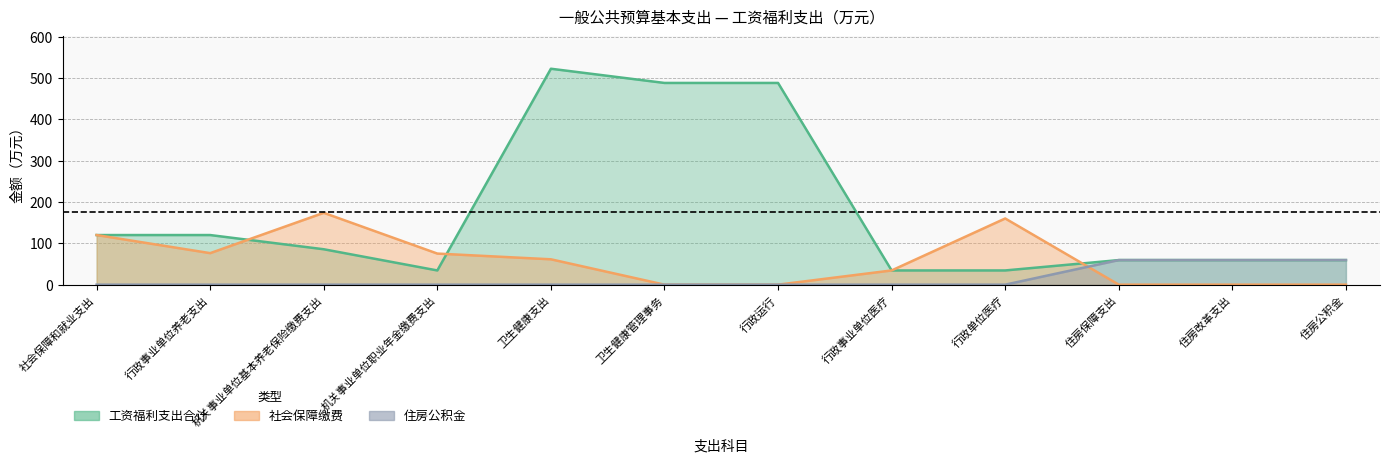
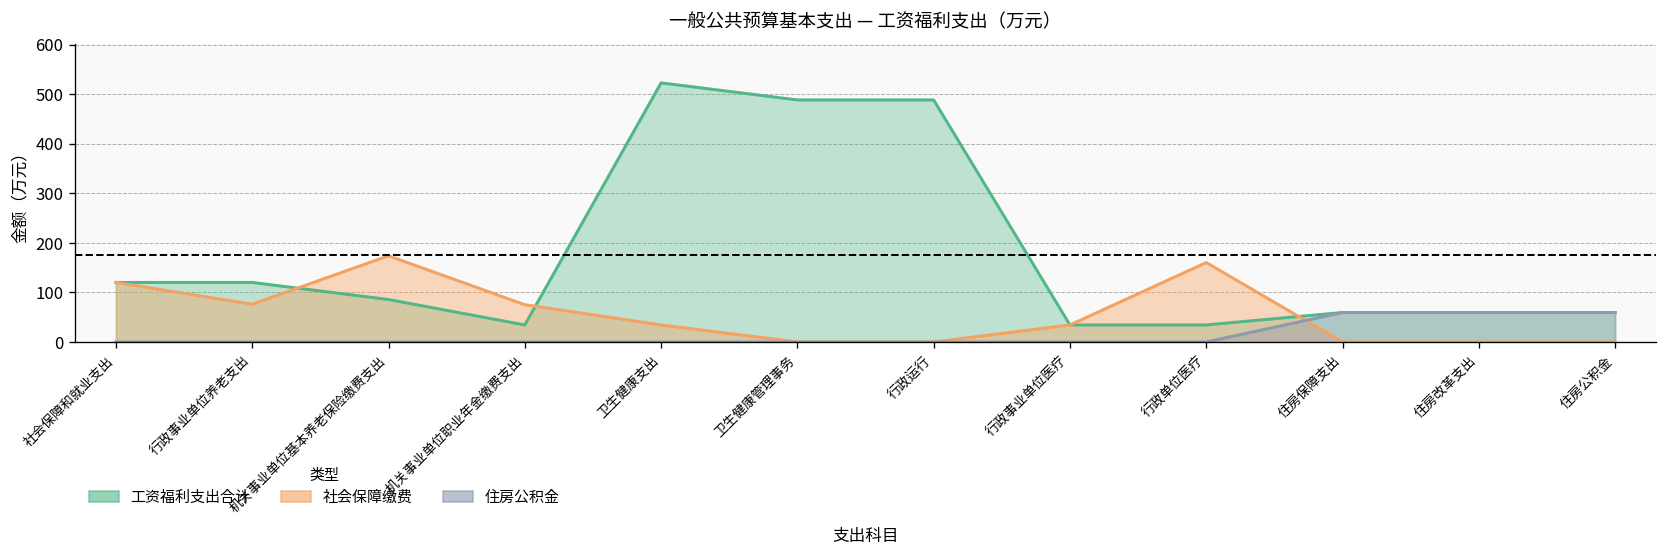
  {
    "社会保障缴费": {
      "行政事业单位养老支出": 80,
      "机关事业单位基本养老保险缴费支出": 170,
      "机关事业单位职业年金缴费支出": 80,
-     "卫生健康支出": 60,
+     "卫生健康支出": 30,
      "行政单位医疗": 160,
      "住房保障支出": 0,
      "住房改革支出": 0,
      "住房公积金": 0
    }
  }
